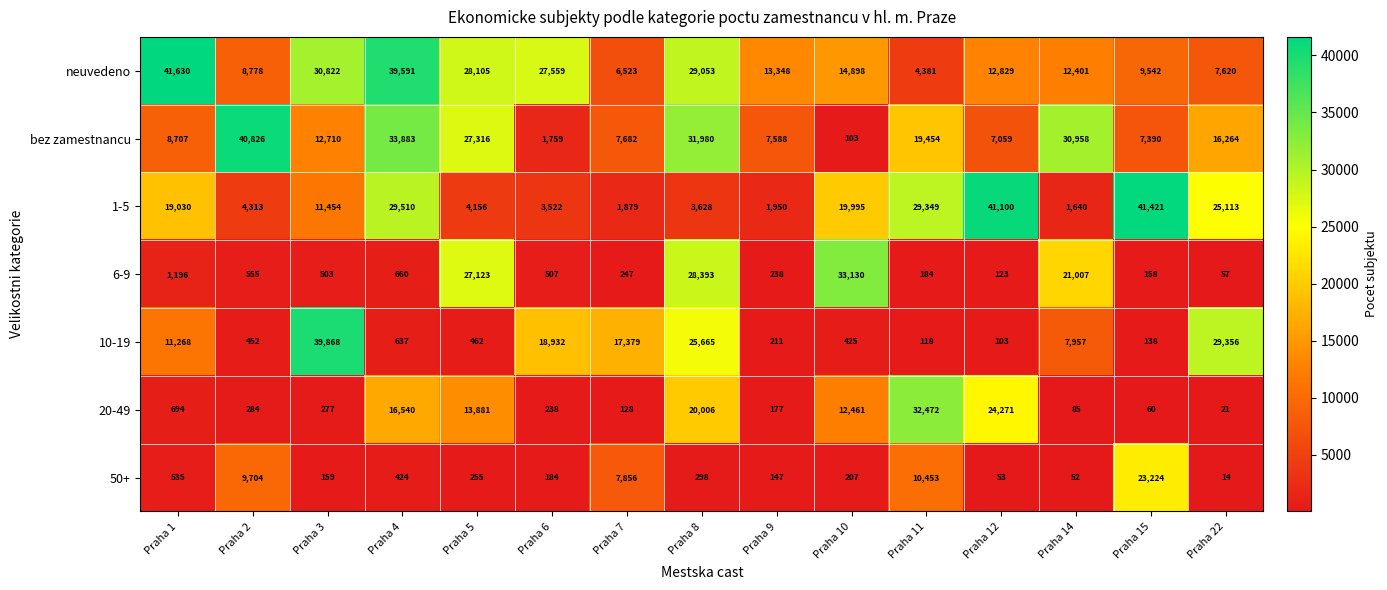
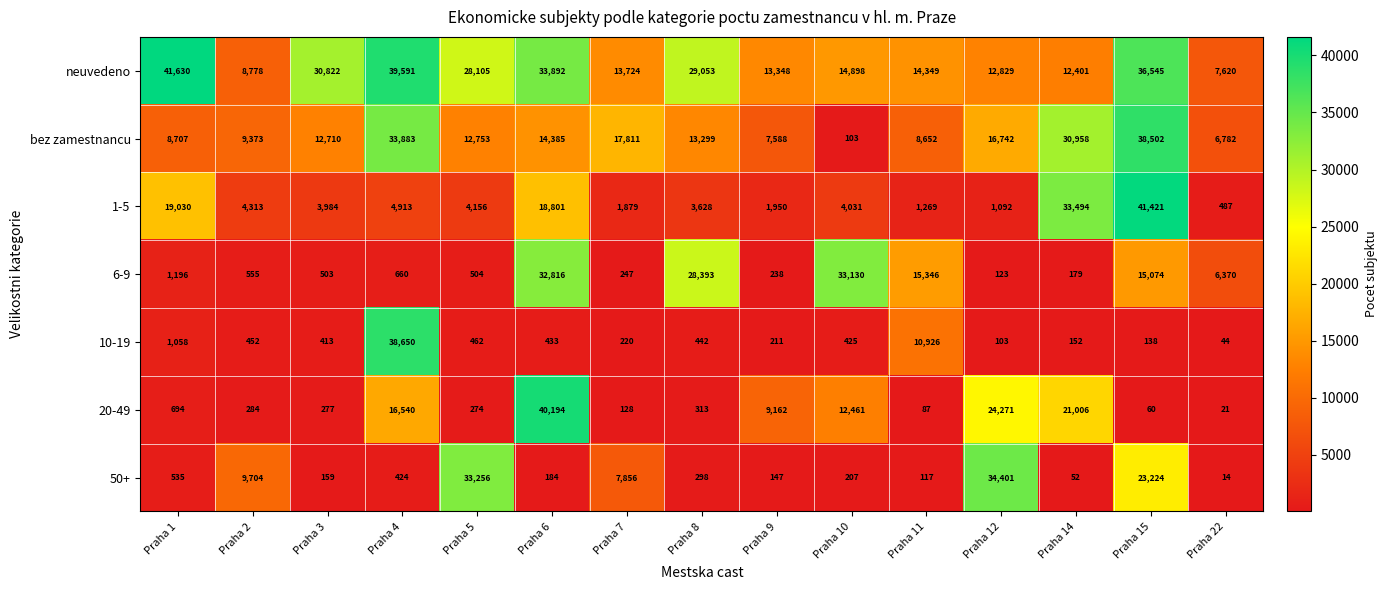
  {
    "neuvedeno": {
      "Praha 1": "41,630",
      "Praha 2": "8,778",
      "Praha 3": "30,822",
      "Praha 4": "39,591",
      "Praha 5": "28,105",
-     "Praha 6": "27,559",
-     "Praha 7": "6,523",
+     "Praha 6": "33,892",
+     "Praha 7": "13,724",
      "Praha 8": "29,053",
      "Praha 9": "13,348",
      "Praha 10": "14,898",
-     "Praha 11": "4,381",
+     "Praha 11": "14,349",
      "Praha 12": "12,829",
      "Praha 14": "12,401",
-     "Praha 15": "9,542",
+     "Praha 15": "36,545",
      "Praha 22": "7,620"
    },
    "bez zamestnancu": {
      "Praha 1": "8,707",
-     "Praha 2": "40,826",
+     "Praha 2": "9,373",
      "Praha 3": "12,710",
      "Praha 4": "33,883",
-     "Praha 5": "27,316",
-     "Praha 6": "1,759",
-     "Praha 7": "7,682",
-     "Praha 8": "31,980",
+     "Praha 5": "12,753",
+     "Praha 6": "14,385",
+     "Praha 7": "17,811",
+     "Praha 8": "13,299",
      "Praha 9": "7,588",
      "Praha 10": "103",
-     "Praha 11": "19,454",
-     "Praha 12": "7,059",
+     "Praha 11": "8,652",
+     "Praha 12": "16,742",
      "Praha 14": "30,958",
-     "Praha 15": "7,390",
-     "Praha 22": "16,264"
+     "Praha 15": "38,502",
+     "Praha 22": "6,782"
    },
    "1-5": {
      "Praha 1": "19,030",
      "Praha 2": "4,313",
-     "Praha 3": "11,454",
-     "Praha 4": "29,510",
+     "Praha 3": "3,984",
+     "Praha 4": "4,913",
      "Praha 5": "4,156",
-     "Praha 6": "3,522",
+     "Praha 6": "18,801",
      "Praha 7": "1,879",
      "Praha 8": "3,628",
      "Praha 9": "1,950",
-     "Praha 10": "19,995",
-     "Praha 11": "29,349",
-     "Praha 12": "41,100",
-     "Praha 14": "1,640",
+     "Praha 10": "4,031",
+     "Praha 11": "1,269",
+     "Praha 12": "1,092",
+     "Praha 14": "33,494",
      "Praha 15": "41,421",
-     "Praha 22": "25,113"
+     "Praha 22": "487"
    },
    "6-9": {
      "Praha 1": "1,196",
      "Praha 2": "555",
      "Praha 3": "503",
      "Praha 4": "660",
-     "Praha 5": "27,123",
-     "Praha 6": "507",
+     "Praha 5": "504",
+     "Praha 6": "32,816",
      "Praha 7": "247",
      "Praha 8": "28,393",
      "Praha 9": "238",
      "Praha 10": "33,130",
-     "Praha 11": "184",
+     "Praha 11": "15,346",
      "Praha 12": "123",
-     "Praha 14": "21,007",
-     "Praha 15": "158",
-     "Praha 22": "57"
+     "Praha 14": "179",
+     "Praha 15": "15,074",
+     "Praha 22": "6,370"
    },
    "10-19": {
-     "Praha 1": "11,268",
+     "Praha 1": "1,058",
      "Praha 2": "452",
-     "Praha 3": "39,868",
-     "Praha 4": "637",
+     "Praha 3": "413",
+     "Praha 4": "38,650",
      "Praha 5": "462",
-     "Praha 6": "18,932",
-     "Praha 7": "17,379",
-     "Praha 8": "25,665",
+     "Praha 6": "433",
+     "Praha 7": "220",
+     "Praha 8": "442",
      "Praha 9": "211",
      "Praha 10": "425",
-     "Praha 11": "118",
+     "Praha 11": "10,926",
      "Praha 12": "103",
-     "Praha 14": "7,957",
+     "Praha 14": "152",
      "Praha 15": "138",
-     "Praha 22": "29,356"
+     "Praha 22": "44"
    },
    "20-49": {
      "Praha 1": "694",
      "Praha 2": "284",
      "Praha 3": "277",
      "Praha 4": "16,540",
-     "Praha 5": "13,881",
-     "Praha 6": "238",
+     "Praha 5": "274",
+     "Praha 6": "40,194",
      "Praha 7": "128",
-     "Praha 8": "20,006",
-     "Praha 9": "177",
+     "Praha 8": "313",
+     "Praha 9": "9,162",
      "Praha 10": "12,461",
-     "Praha 11": "32,472",
+     "Praha 11": "87",
      "Praha 12": "24,271",
-     "Praha 14": "85",
+     "Praha 14": "21,006",
      "Praha 15": "60",
      "Praha 22": "21"
    },
    "50+": {
      "Praha 1": "535",
      "Praha 2": "9,704",
      "Praha 3": "159",
      "Praha 4": "424",
-     "Praha 5": "255",
+     "Praha 5": "33,256",
      "Praha 6": "184",
      "Praha 7": "7,856",
      "Praha 8": "298",
      "Praha 9": "147",
      "Praha 10": "207",
-     "Praha 11": "10,453",
-     "Praha 12": "53",
+     "Praha 11": "117",
+     "Praha 12": "34,401",
      "Praha 14": "52",
      "Praha 15": "23,224",
      "Praha 22": "14"
    }
  }
